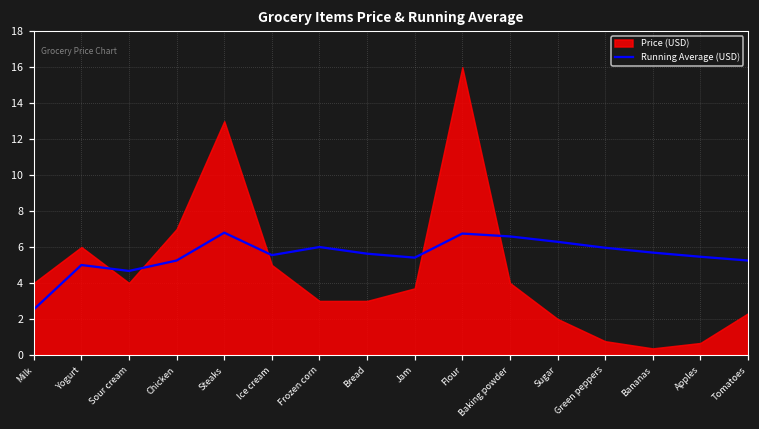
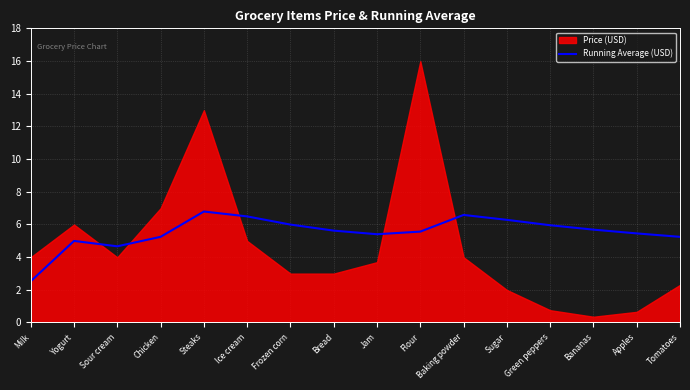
  {
    "Running Average (USD)": {
      "Milk": 2.5,
      "Yogurt": 5.0,
      "Sour cream": 4.7,
      "Chicken": 5.2,
      "Steaks": 6.8,
-     "Ice cream": 5.5,
+     "Ice cream": 6.5,
      "Frozen corn": 6.0,
      "Bread": 5.6,
      "Jam": 5.4,
-     "Flour": 6.7,
+     "Flour": 5.6,
      "Baking powder": 6.6,
      "Sugar": 6.3,
      "Green peppers": 6.0,
      "Bananas": 5.7,
      "Apples": 5.5,
      "Tomatoes": 5.2
    },
    "Price (USD)": {
      "Milk": 4.0,
      "Yogurt": 6.0,
      "Sour cream": 4.0,
      "Chicken": 7.0,
      "Steaks": 13.0,
      "Ice cream": 5.0,
      "Frozen corn": 3.0,
      "Bread": 3.0,
      "Jam": 3.7,
      "Flour": 16.0,
      "Baking powder": 4.0,
      "Sugar": 2.0,
      "Green peppers": 0.8,
      "Bananas": 0.4,
      "Apples": 0.7,
      "Tomatoes": 2.3
    }
  }
